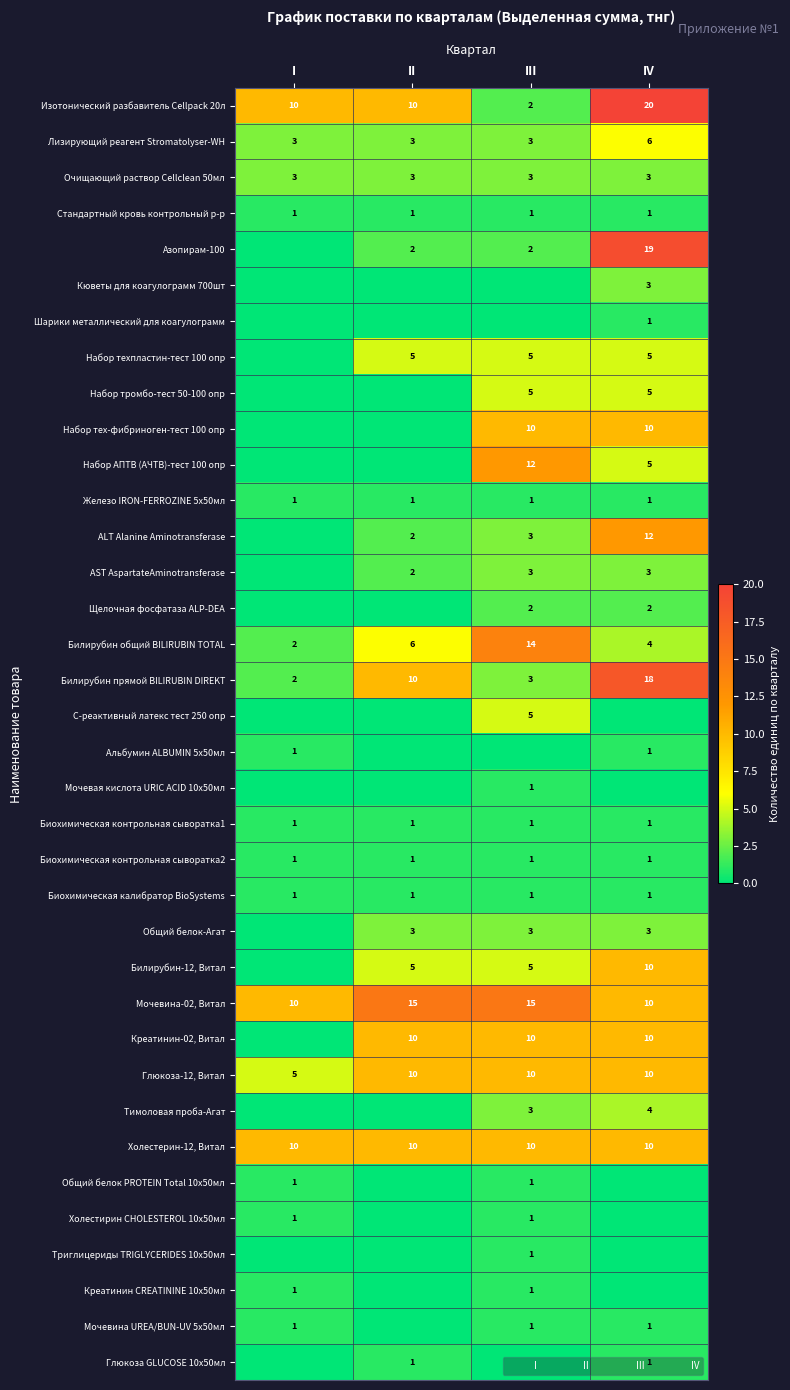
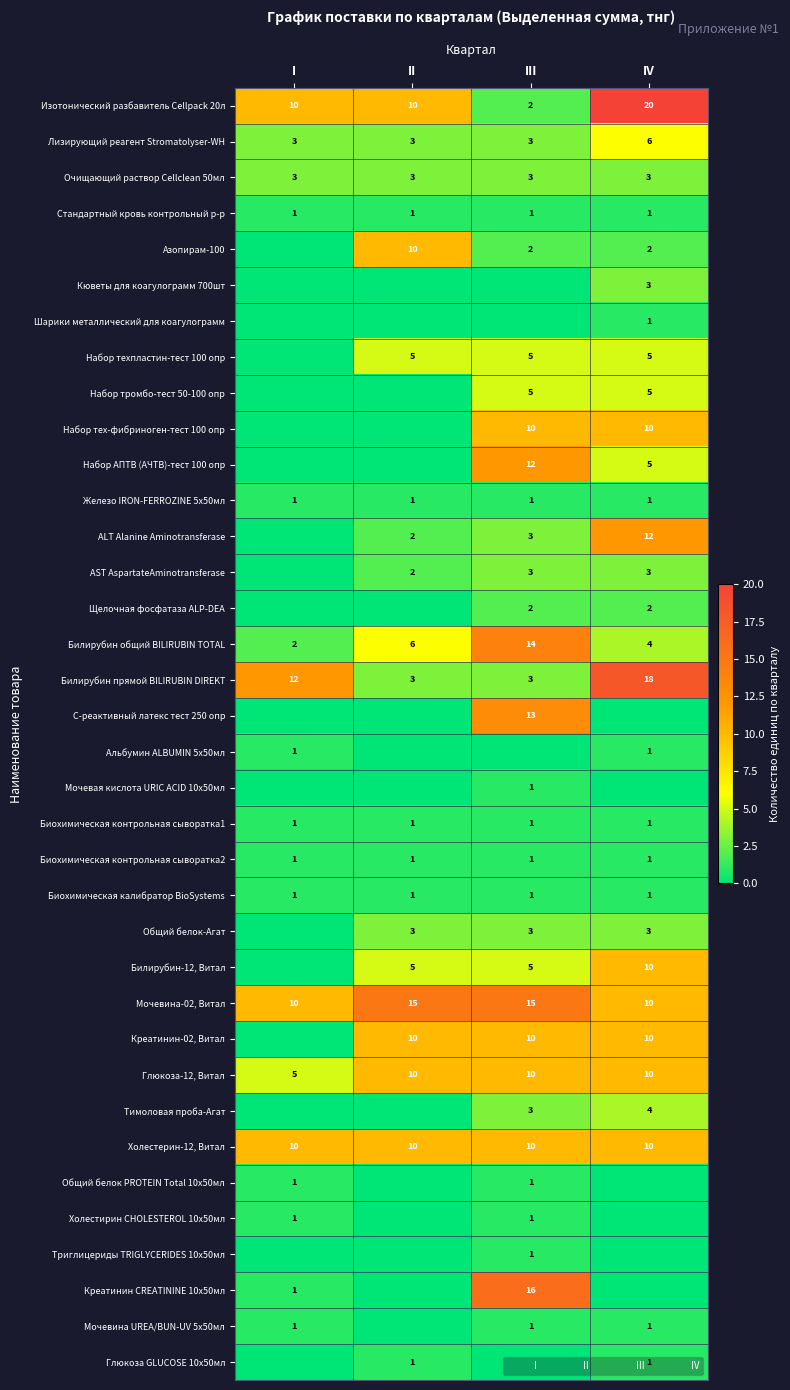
  {
    "Изотонический разбавитель Cellpack 20л": {
      "I": 10,
      "II": 10,
      "III": 2,
      "IV": 20
    },
    "Лизирующий реагент Stromatolyser-WH": {
      "I": 3,
      "II": 3,
      "III": 3,
      "IV": 6
    },
    "Очищающий раствор Cellclean 50мл": {
      "I": 3,
      "II": 3,
      "III": 3,
      "IV": 3
    },
    "Стандартный кровь контрольный р-р": {
      "I": 1,
      "II": 1,
      "III": 1,
      "IV": 1
    },
    "Азопирам-100": {
-     "II": 2,
+     "II": 10,
      "III": 2,
-     "IV": 19
+     "IV": 2
    },
    "Кюветы для коагулограмм 700шт": {
      "IV": 3
    },
    "Шарики металлический для коагулограмм": {
      "IV": 1
    },
    "Набор техпластин-тест 100 опр": {
      "II": 5,
      "III": 5,
      "IV": 5
    },
    "Набор тромбо-тест 50-100 опр": {
      "III": 5,
      "IV": 5
    },
    "Набор тех-фибриноген-тест 100 опр": {
      "III": 10,
      "IV": 10
    },
    "Набор АПТВ (АЧТВ)-тест 100 опр": {
      "III": 12,
      "IV": 5
    },
    "Железо IRON-FERROZINE 5x50мл": {
      "I": 1,
      "II": 1,
      "III": 1,
      "IV": 1
    },
    "ALT Alanine Aminotransferase": {
      "II": 2,
      "III": 3,
      "IV": 12
    },
    "AST AspartateAminotransferase": {
      "II": 2,
      "III": 3,
      "IV": 3
    },
    "Щелочная фосфатаза ALP-DEA": {
      "III": 2,
      "IV": 2
    },
    "Билирубин общий BILIRUBIN TOTAL": {
      "I": 2,
      "II": 6,
      "III": 14,
      "IV": 4
    },
    "Билирубин прямой BILIRUBIN DIREKT": {
-     "I": 2,
-     "II": 10,
+     "I": 12,
+     "II": 3,
      "III": 3,
      "IV": 18
    },
    "С-реактивный латекс тест 250 опр": {
-     "III": 5
+     "III": 13
    },
    "Альбумин ALBUMIN 5x50мл": {
      "I": 1,
      "IV": 1
    },
    "Мочевая кислота URIC ACID 10x50мл": {
      "III": 1
    },
    "Биохимическая контрольная сыворатка1": {
      "I": 1,
      "II": 1,
      "III": 1,
      "IV": 1
    },
    "Биохимическая контрольная сыворатка2": {
      "I": 1,
      "II": 1,
      "III": 1,
      "IV": 1
    },
    "Биохимическая калибратор BioSystems": {
      "I": 1,
      "II": 1,
      "III": 1,
      "IV": 1
    },
    "Общий белок-Агат": {
      "II": 3,
      "III": 3,
      "IV": 3
    },
    "Билирубин-12, Витал": {
      "II": 5,
      "III": 5,
      "IV": 10
    },
    "Мочевина-02, Витал": {
      "I": 10,
      "II": 15,
      "III": 15,
      "IV": 10
    },
    "Креатинин-02, Витал": {
      "II": 10,
      "III": 10,
      "IV": 10
    },
    "Глюкоза-12, Витал": {
      "I": 5,
      "II": 10,
      "III": 10,
      "IV": 10
    },
    "Тимоловая проба-Агат": {
      "III": 3,
      "IV": 4
    },
    "Холестерин-12, Витал": {
      "I": 10,
      "II": 10,
      "III": 10,
      "IV": 10
    },
    "Общий белок PROTEIN Total 10x50мл": {
      "I": 1,
      "III": 1
    },
    "Холестирин CHOLESTEROL 10x50мл": {
      "I": 1,
      "III": 1
    },
    "Триглицериды TRIGLYCERIDES 10x50мл": {
      "III": 1
    },
    "Креатинин CREATININE 10x50мл": {
      "I": 1,
-     "III": 1
+     "III": 16
    },
    "Мочевина UREA/BUN-UV 5x50мл": {
      "I": 1,
      "III": 1,
      "IV": 1
    },
    "Глюкоза GLUCOSE 10x50мл": {
      "II": 1
    }
  }
